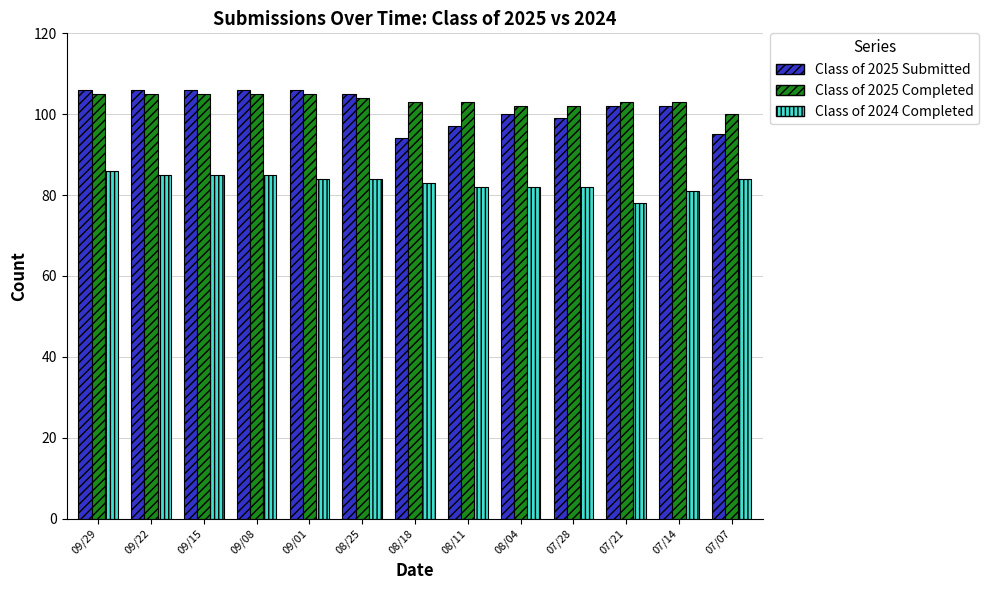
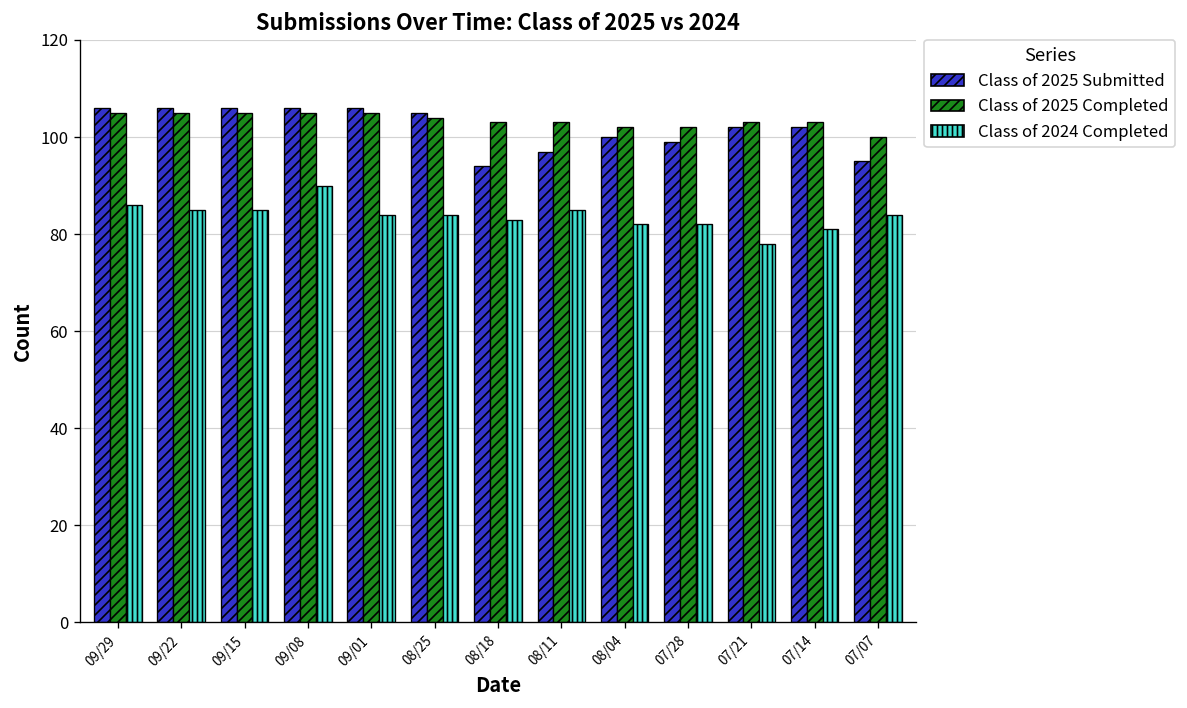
  {
    "Class of 2025 Submitted": {
      "09/29": 106,
      "09/22": 106,
      "09/15": 106,
      "09/08": 106,
      "09/01": 106,
      "08/25": 105,
      "08/18": 94,
      "08/11": 97,
      "08/04": 100,
      "07/28": 99,
      "07/21": 102,
      "07/14": 102,
      "07/07": 95
    },
    "Class of 2025 Completed": {
      "09/29": 105,
      "09/22": 105,
      "09/15": 105,
      "09/08": 105,
      "09/01": 105,
      "08/25": 104,
      "08/18": 103,
      "08/11": 103,
      "08/04": 102,
      "07/28": 102,
      "07/21": 103,
      "07/14": 103,
      "07/07": 100
    },
    "Class of 2024 Completed": {
      "09/29": 86,
      "09/22": 85,
      "09/15": 85,
-     "09/08": 85,
+     "09/08": 90,
      "09/01": 84,
      "08/25": 84,
      "08/18": 83,
-     "08/11": 82,
+     "08/11": 85,
      "08/04": 82,
      "07/28": 82,
      "07/21": 78,
      "07/14": 81,
      "07/07": 84
    }
  }
